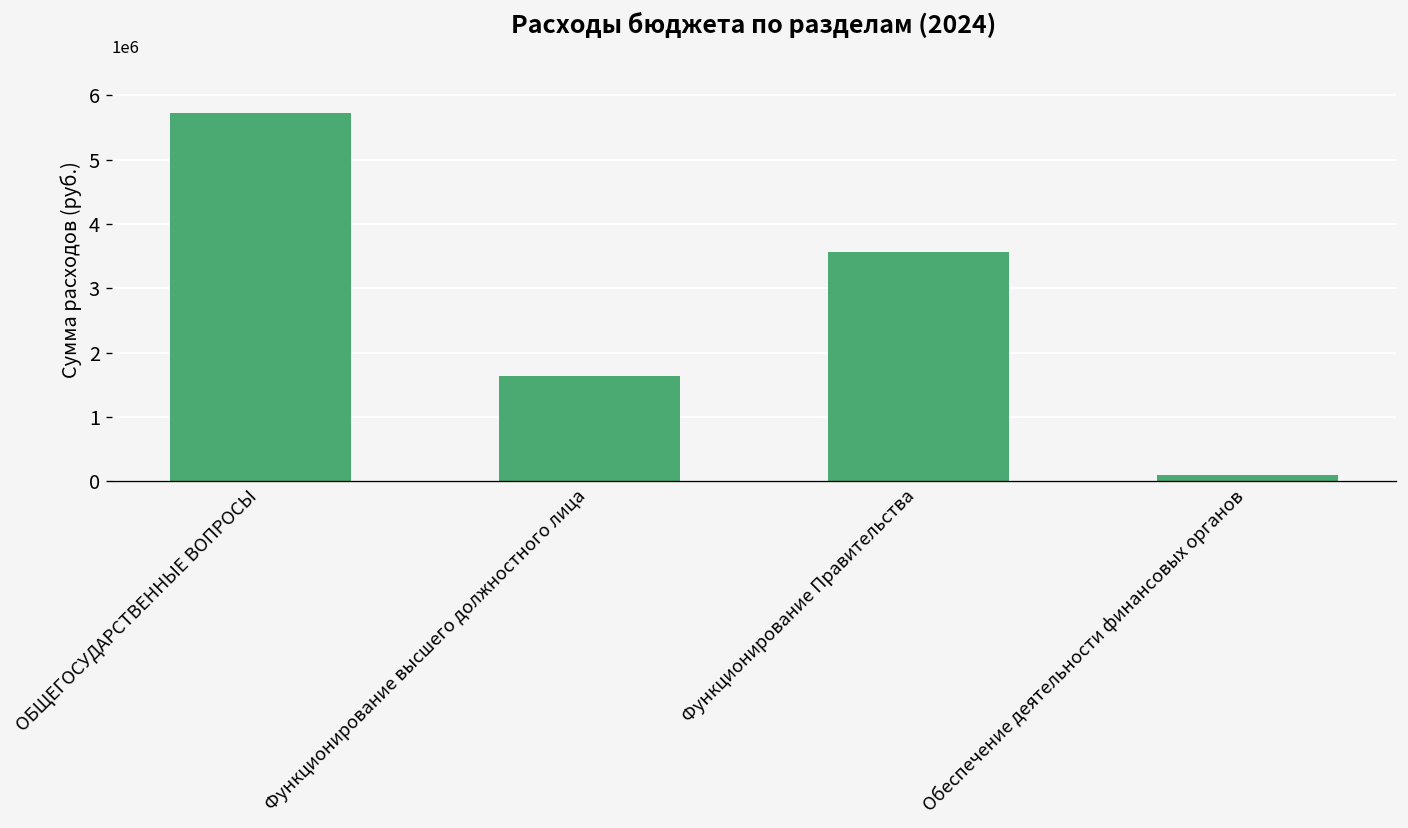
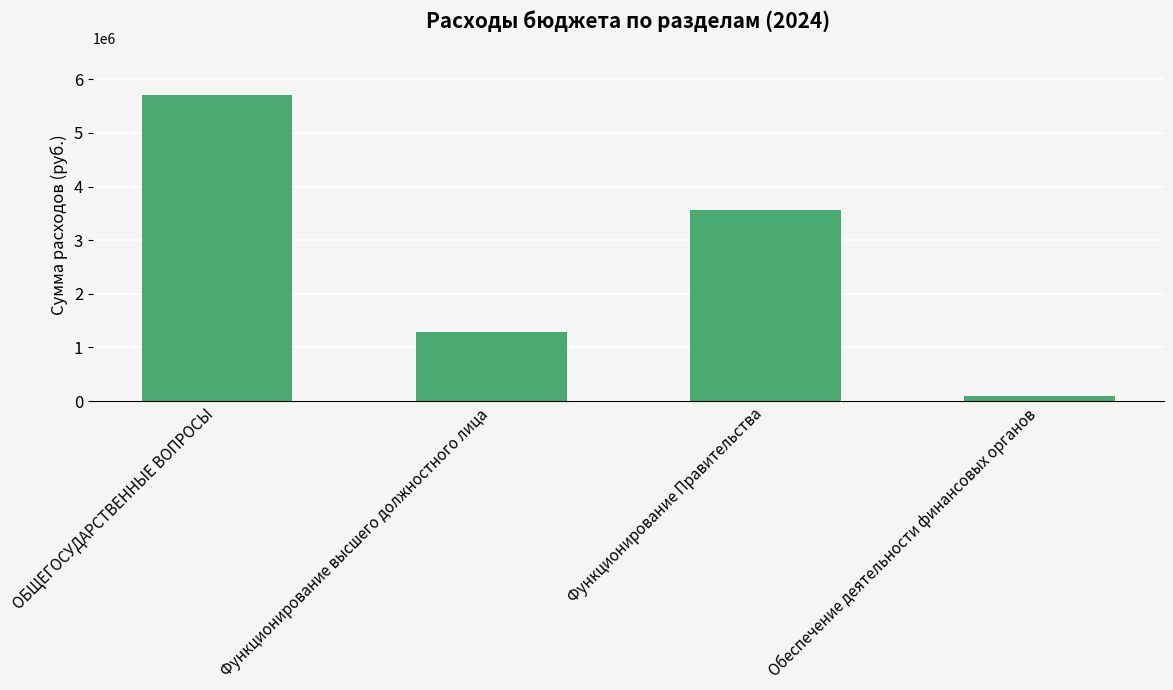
  {
    "ОБЩЕГОСУДАРСТВЕННЫЕ ВОПРОСЫ": 5700000,
-   "Функционирование высшего должностного лица": 1600000,
+   "Функционирование высшего должностного лица": 1300000,
    "Функционирование Правительства": 3600000,
    "Обеспечение деятельности финансовых органов": 100000
  }
